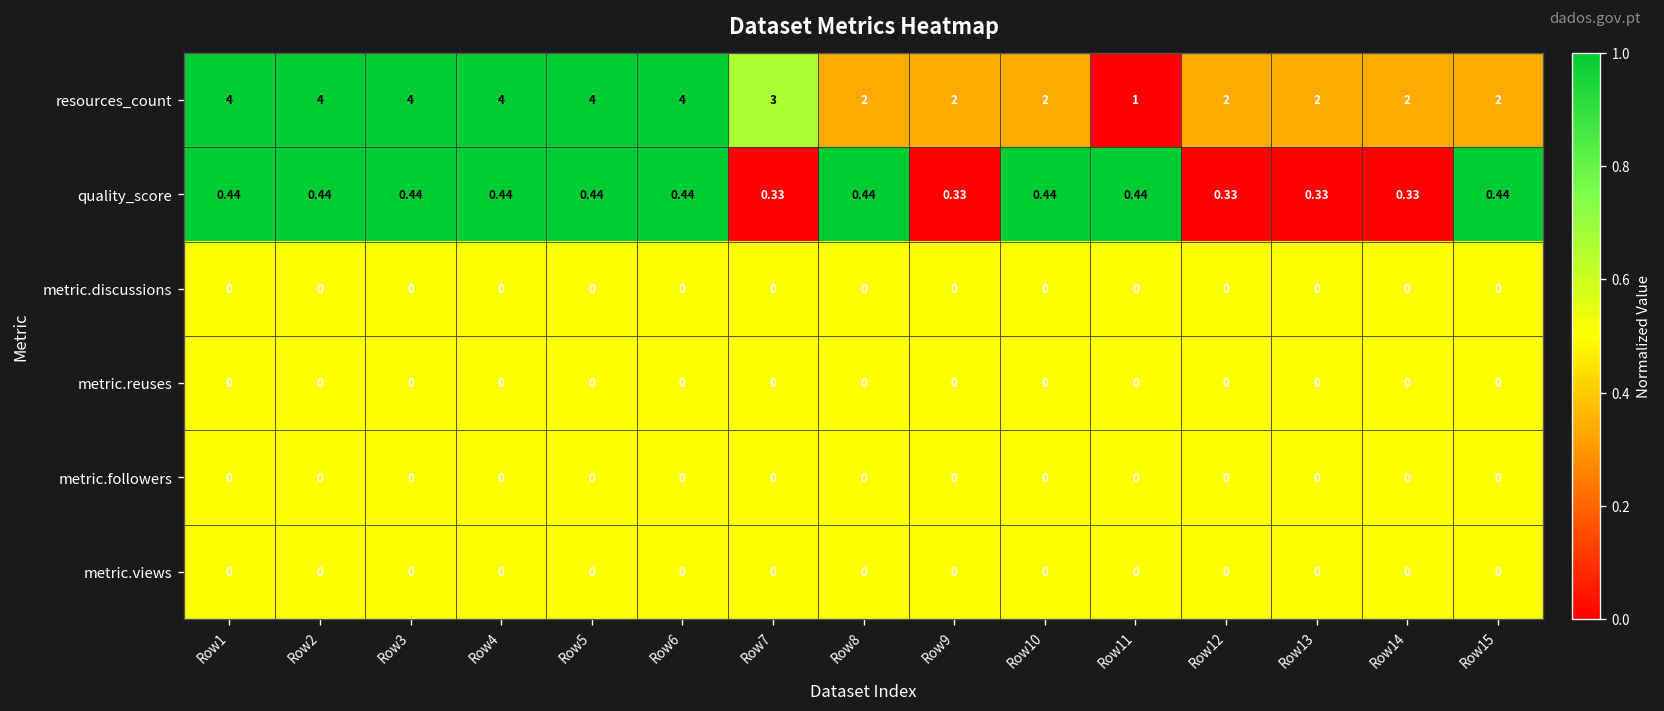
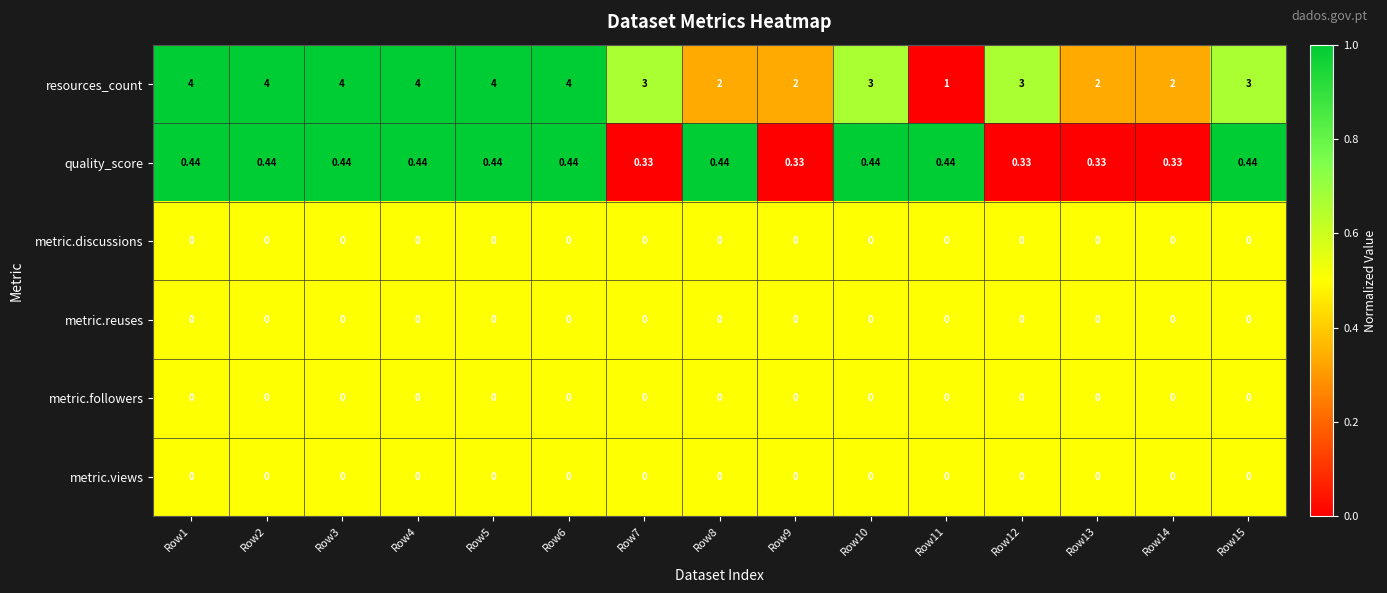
  {
    "resources_count": {
      "Row1": 4,
      "Row2": 4,
      "Row3": 4,
      "Row4": 4,
      "Row5": 4,
      "Row6": 4,
      "Row7": 3,
      "Row8": 2,
      "Row9": 2,
-     "Row10": 2,
+     "Row10": 3,
      "Row11": 1,
-     "Row12": 2,
+     "Row12": 3,
      "Row13": 2,
      "Row14": 2,
-     "Row15": 2
+     "Row15": 3
    },
    "quality_score": {
      "Row1": 0.44,
      "Row2": 0.44,
      "Row3": 0.44,
      "Row4": 0.44,
      "Row5": 0.44,
      "Row6": 0.44,
      "Row7": 0.33,
      "Row8": 0.44,
      "Row9": 0.33,
      "Row10": 0.44,
      "Row11": 0.44,
      "Row12": 0.33,
      "Row13": 0.33,
      "Row14": 0.33,
      "Row15": 0.44
    },
    "metric.discussions": {
      "Row1": 0,
      "Row2": 0,
      "Row3": 0,
      "Row4": 0,
      "Row5": 0,
      "Row6": 0,
      "Row7": 0,
      "Row8": 0,
      "Row9": 0,
      "Row10": 0,
      "Row11": 0,
      "Row12": 0,
      "Row13": 0,
      "Row14": 0,
      "Row15": 0
    },
    "metric.reuses": {
      "Row1": 0,
      "Row2": 0,
      "Row3": 0,
      "Row4": 0,
      "Row5": 0,
      "Row6": 0,
      "Row7": 0,
      "Row8": 0,
      "Row9": 0,
      "Row10": 0,
      "Row11": 0,
      "Row12": 0,
      "Row13": 0,
      "Row14": 0,
      "Row15": 0
    },
    "metric.followers": {
      "Row1": 0,
      "Row2": 0,
      "Row3": 0,
      "Row4": 0,
      "Row5": 0,
      "Row6": 0,
      "Row7": 0,
      "Row8": 0,
      "Row9": 0,
      "Row10": 0,
      "Row11": 0,
      "Row12": 0,
      "Row13": 0,
      "Row14": 0,
      "Row15": 0
    },
    "metric.views": {
      "Row1": 0,
      "Row2": 0,
      "Row3": 0,
      "Row4": 0,
      "Row5": 0,
      "Row6": 0,
      "Row7": 0,
      "Row8": 0,
      "Row9": 0,
      "Row10": 0,
      "Row11": 0,
      "Row12": 0,
      "Row13": 0,
      "Row14": 0,
      "Row15": 0
    }
  }
